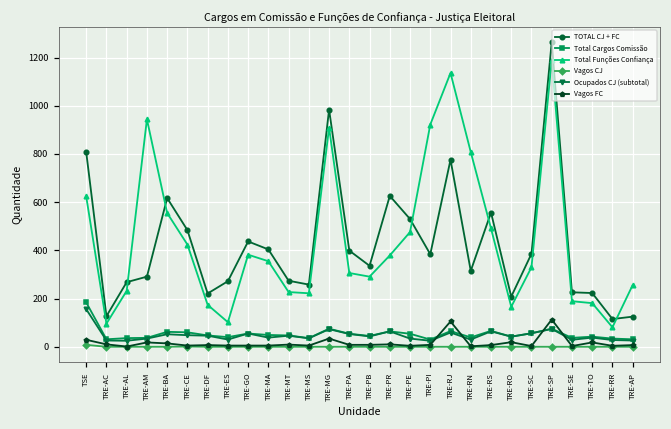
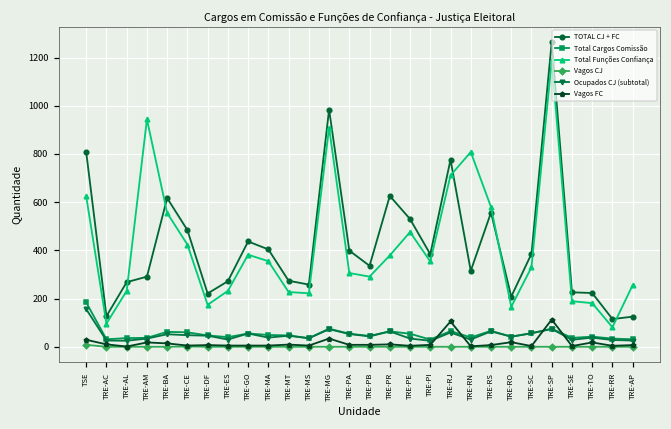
  {
    "Total Funções Confiança": {
      "TSE": 620,
      "TRE-AC": 100,
      "TRE-AL": 230,
      "TRE-AM": 940,
      "TRE-BA": 560,
      "TRE-CE": 420,
      "TRE-DF": 170,
-     "TRE-ES": 100,
+     "TRE-ES": 230,
      "TRE-GO": 380,
      "TRE-MA": 360,
      "TRE-MT": 230,
      "TRE-MS": 220,
      "TRE-MG": 910,
      "TRE-PA": 310,
      "TRE-PB": 290,
      "TRE-PR": 380,
      "TRE-PE": 480,
-     "TRE-PI": 920,
-     "TRE-RJ": 1140,
+     "TRE-PI": 350,
+     "TRE-RJ": 710,
      "TRE-RN": 810,
-     "TRE-RS": 490,
+     "TRE-RS": 580,
      "TRE-RO": 170,
      "TRE-SC": 330,
      "TRE-SP": 1190,
      "TRE-SE": 190,
      "TRE-TO": 180,
      "TRE-RR": 80,
      "TRE-AP": 260
    }
  }
